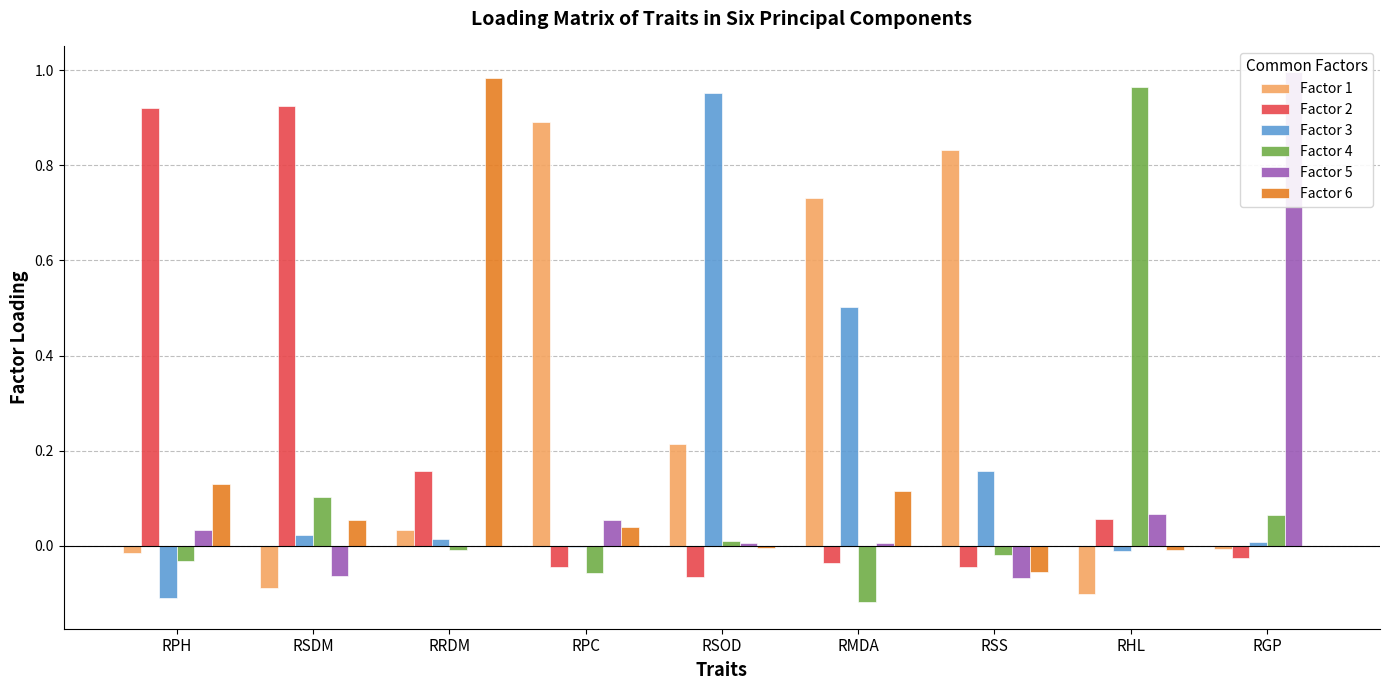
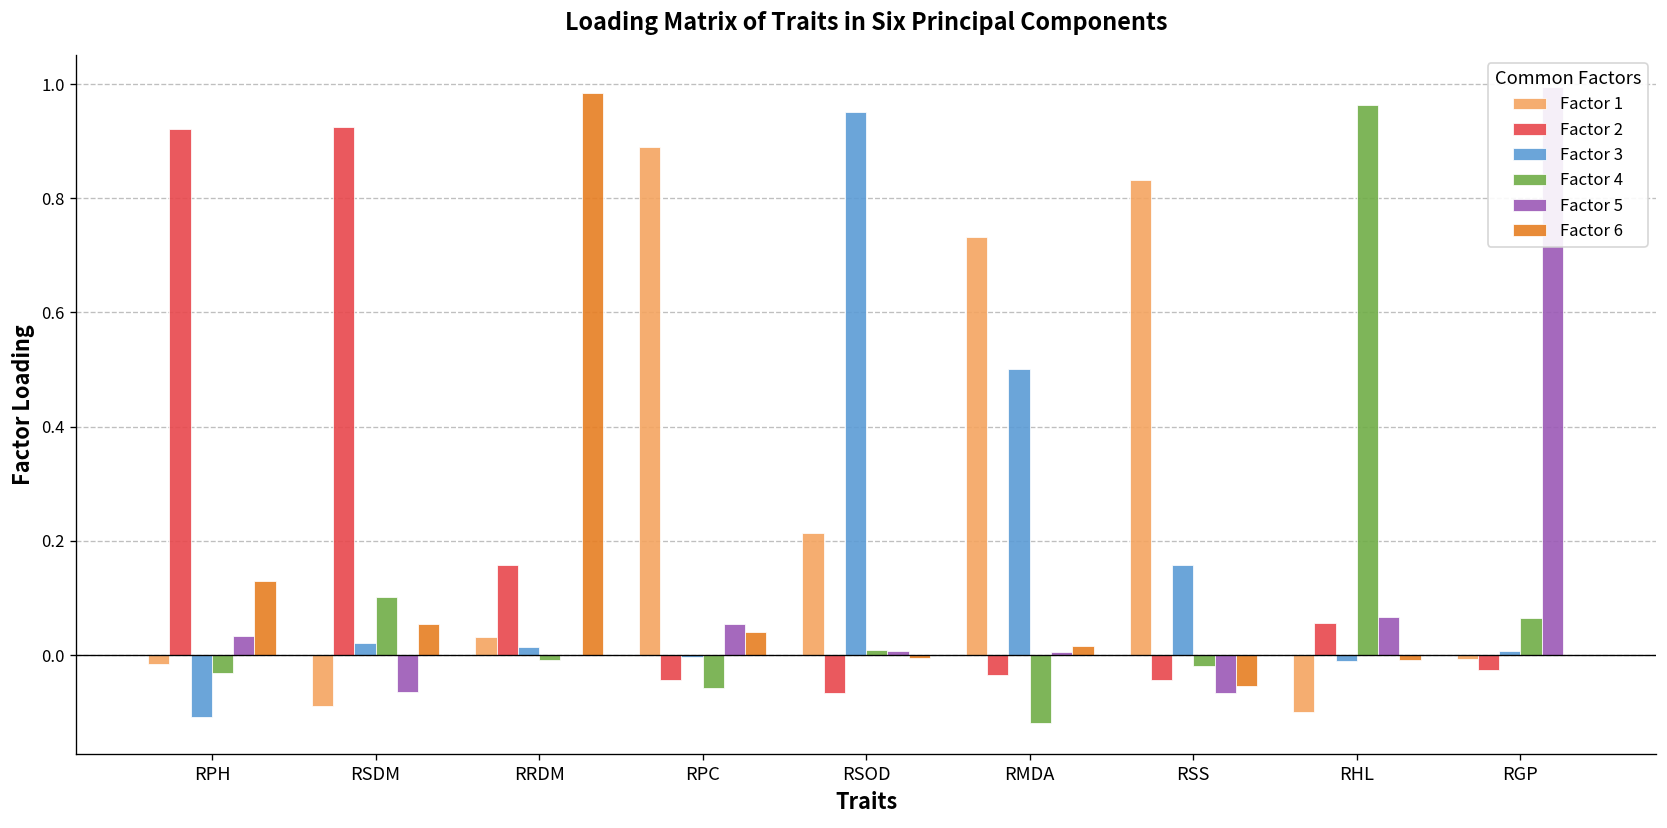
  {
    "Factor 1": {
      "RPH": -0.02,
      "RSDM": -0.09,
      "RRDM": 0.03,
      "RPC": 0.89,
      "RSOD": 0.21,
      "RMDA": 0.73,
      "RSS": 0.83,
      "RHL": -0.10,
      "RGP": -0.01
    },
    "Factor 2": {
      "RPH": 0.92,
      "RSDM": 0.93,
      "RRDM": 0.16,
      "RPC": -0.04,
      "RSOD": -0.07,
      "RMDA": -0.04,
      "RSS": -0.04,
      "RHL": 0.06,
      "RGP": -0.03
    },
    "Factor 3": {
      "RPH": -0.11,
      "RSDM": 0.02,
      "RRDM": 0.01,
      "RSOD": 0.95,
      "RMDA": 0.50,
      "RSS": 0.16,
      "RHL": -0.01,
      "RGP": 0.01
    },
    "Factor 4": {
      "RPH": -0.03,
      "RSDM": 0.10,
      "RRDM": -0.01,
      "RPC": -0.06,
      "RSOD": 0.01,
      "RMDA": -0.12,
      "RSS": -0.02,
      "RHL": 0.96,
      "RGP": 0.07
    },
    "Factor 5": {
      "RPH": 0.03,
      "RSDM": -0.06,
      "RPC": 0.05,
      "RSOD": 0.01,
      "RMDA": 0.01,
      "RSS": -0.07,
      "RHL": 0.07
    },
    "Factor 6": {
      "RPH": 0.13,
      "RSDM": 0.05,
      "RRDM": 0.98,
      "RPC": 0.04,
      "RSOD": -0.01,
-     "RMDA": 0.12,
+     "RMDA": 0.02,
      "RSS": -0.05,
      "RHL": -0.01
    }
  }
